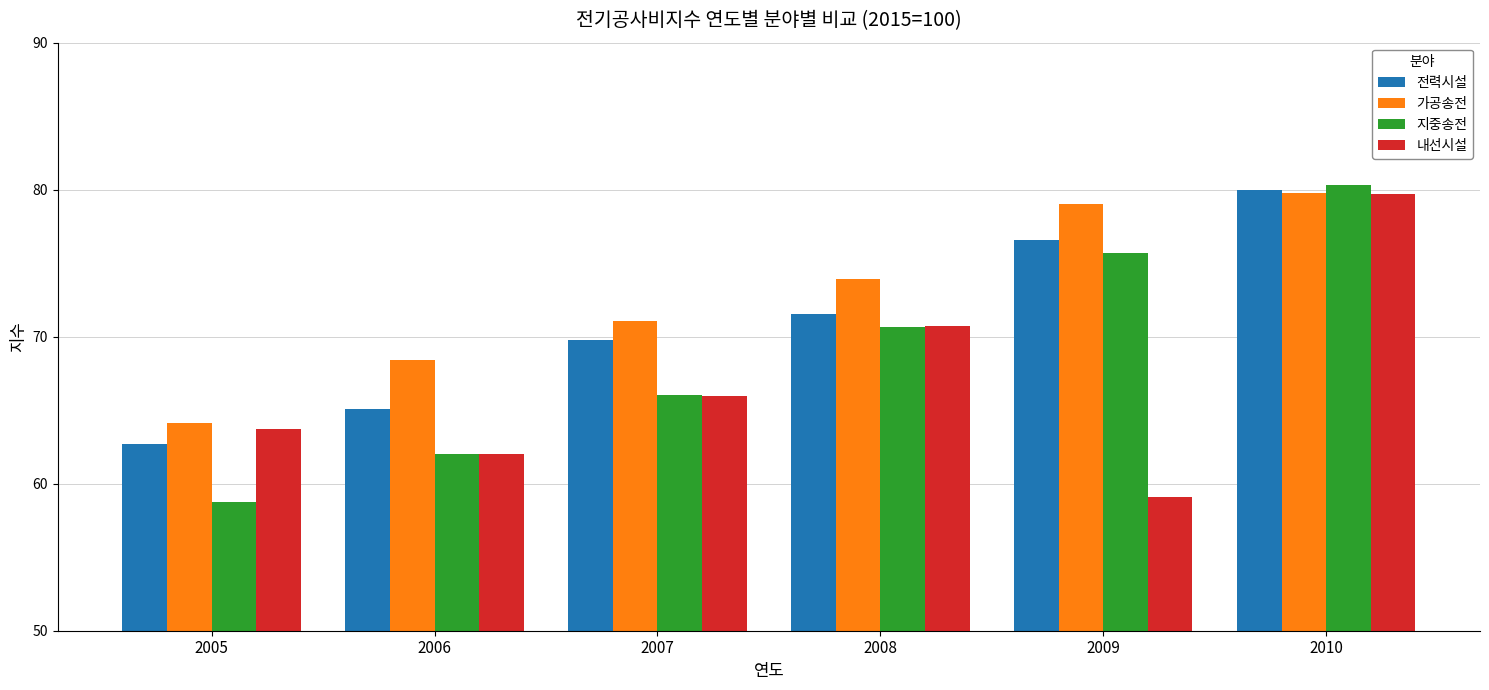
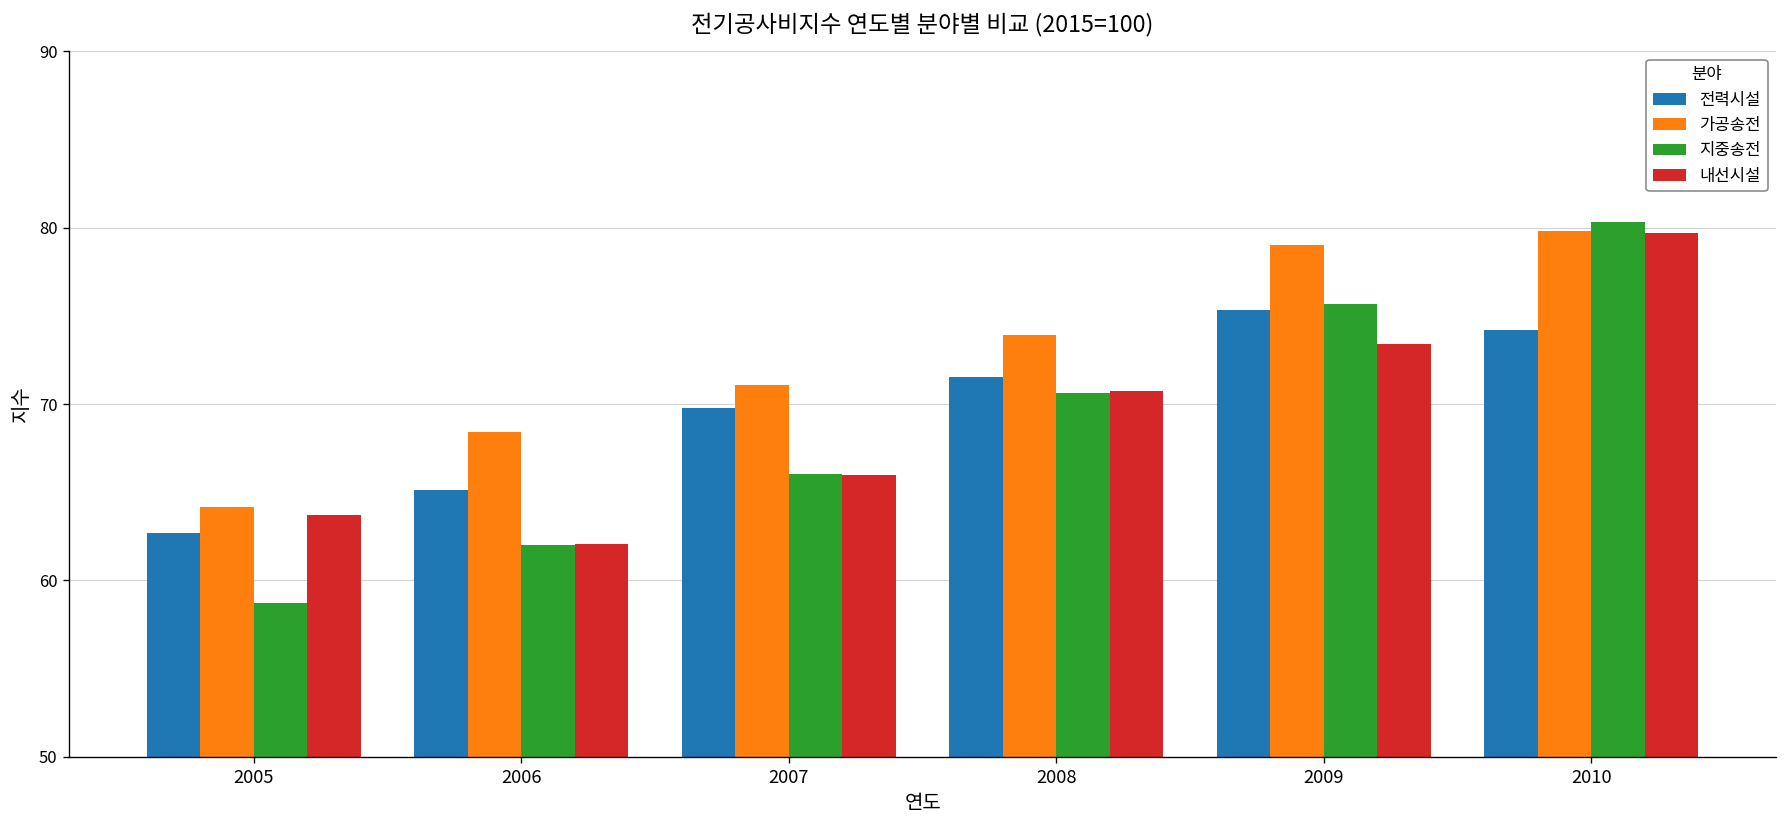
  {
    "전력시설": {
      "2005": 62.7,
      "2006": 65.1,
      "2007": 69.8,
      "2008": 71.6,
-     "2009": 76.6,
-     "2010": 80.0
+     "2009": 75.3,
+     "2010": 74.2
    },
    "가공송전": {
      "2005": 64.1,
      "2006": 68.4,
      "2007": 71.1,
      "2008": 73.9,
      "2009": 79.0,
      "2010": 79.8
    },
    "지중송전": {
      "2005": 58.8,
      "2006": 62.0,
      "2007": 66.0,
      "2008": 70.7,
      "2009": 75.7,
      "2010": 80.3
    },
    "내선시설": {
      "2005": 63.7,
      "2006": 62.0,
      "2007": 66.0,
      "2008": 70.7,
-     "2009": 59.1,
+     "2009": 73.4,
      "2010": 79.7
    }
  }
